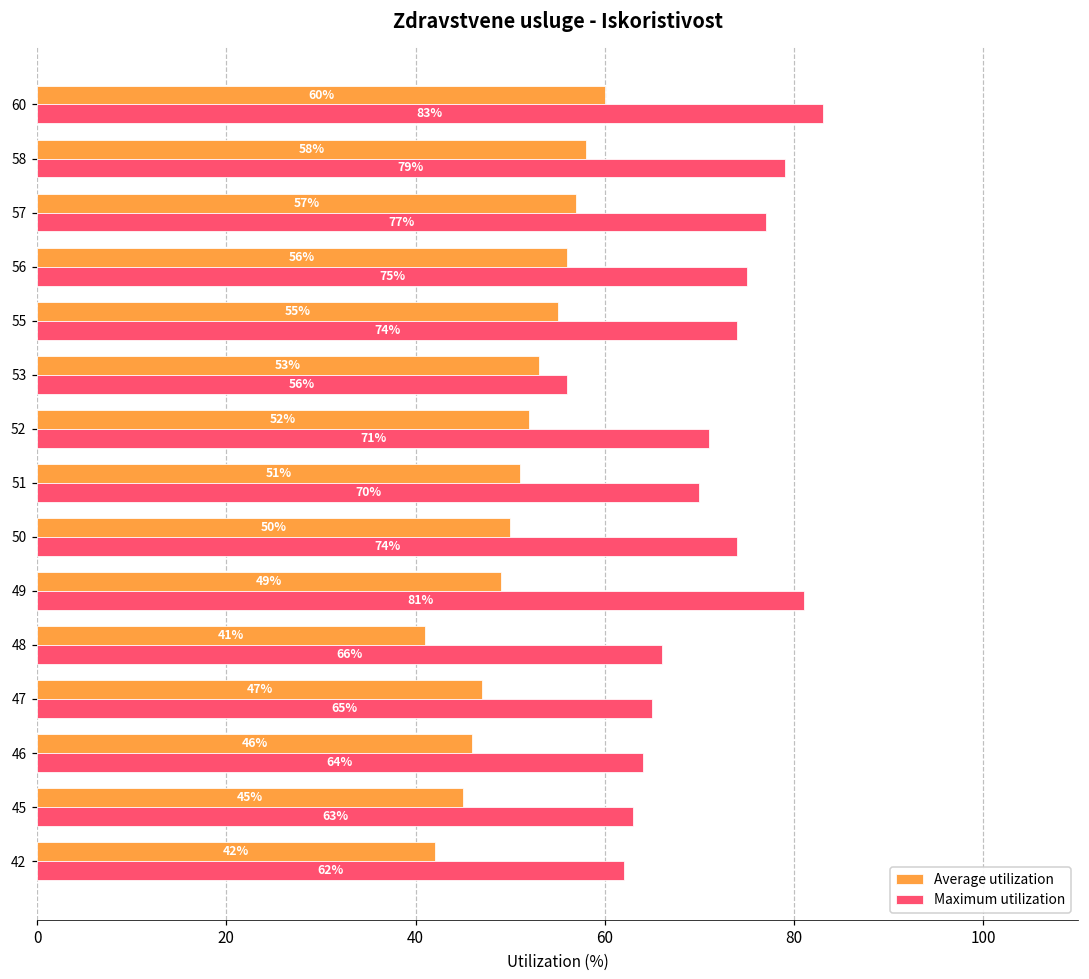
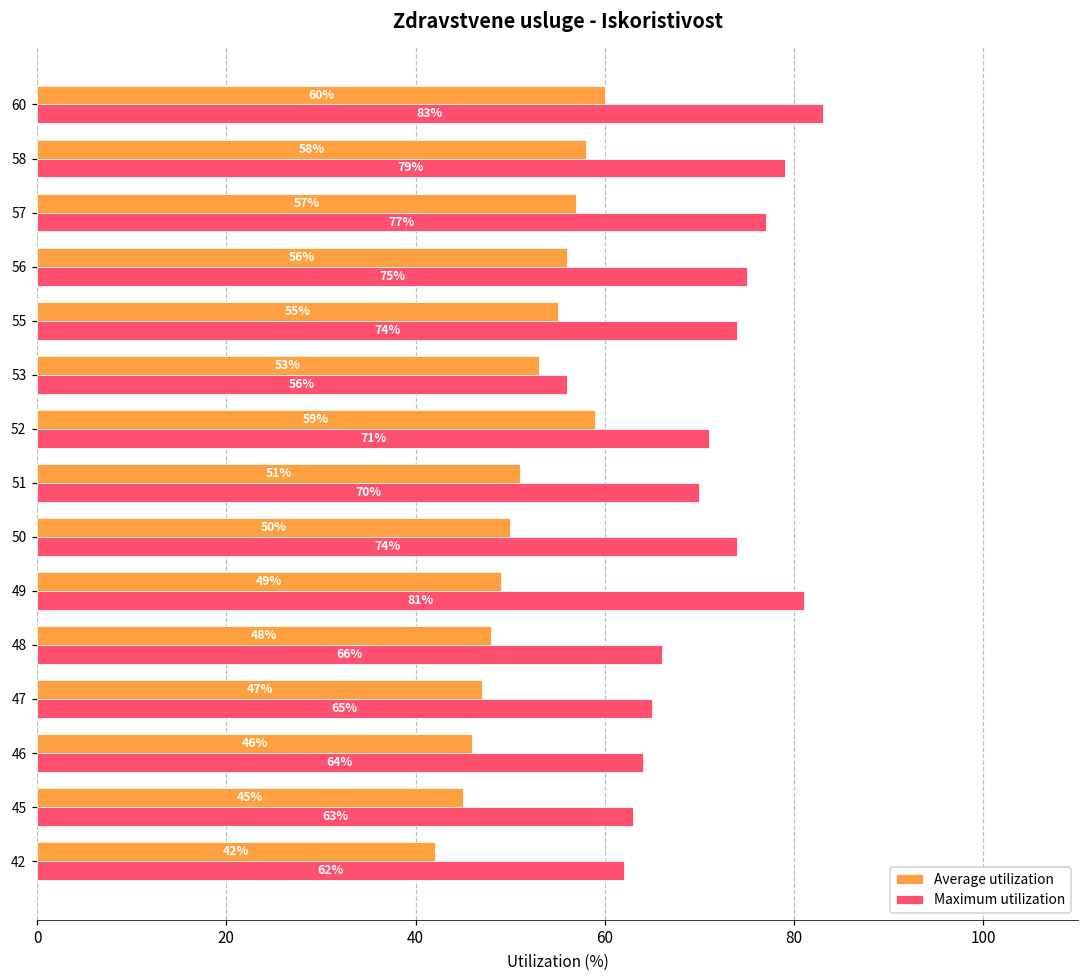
  {
    "Average utilization": {
      "60": "60%",
      "58": "58%",
      "57": "57%",
      "56": "56%",
      "55": "55%",
      "53": "53%",
-     "52": "52%",
+     "52": "59%",
      "51": "51%",
      "50": "50%",
      "49": "49%",
-     "48": "41%",
+     "48": "48%",
      "47": "47%",
      "46": "46%",
      "45": "45%",
      "42": "42%"
    },
    "Maximum utilization": {
      "60": "83%",
      "58": "79%",
      "57": "77%",
      "56": "75%",
      "55": "74%",
      "53": "56%",
      "52": "71%",
      "51": "70%",
      "50": "74%",
      "49": "81%",
      "48": "66%",
      "47": "65%",
      "46": "64%",
      "45": "63%",
      "42": "62%"
    }
  }
